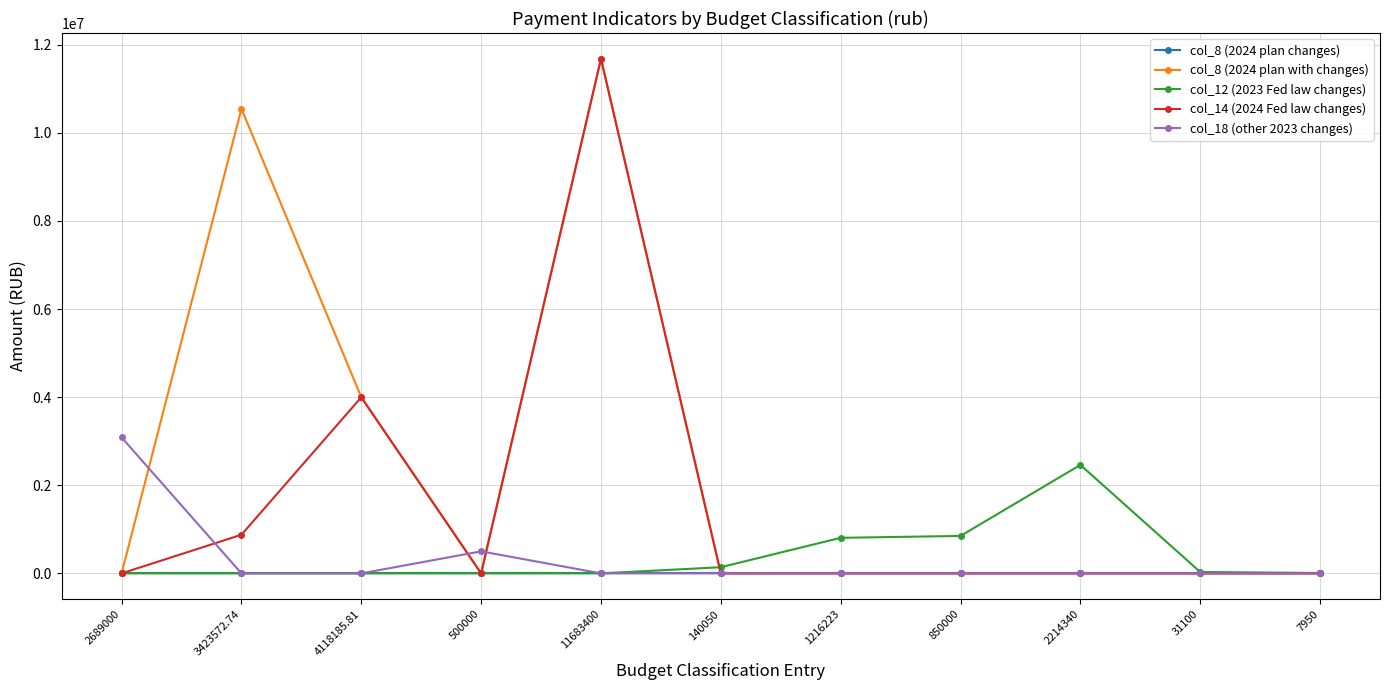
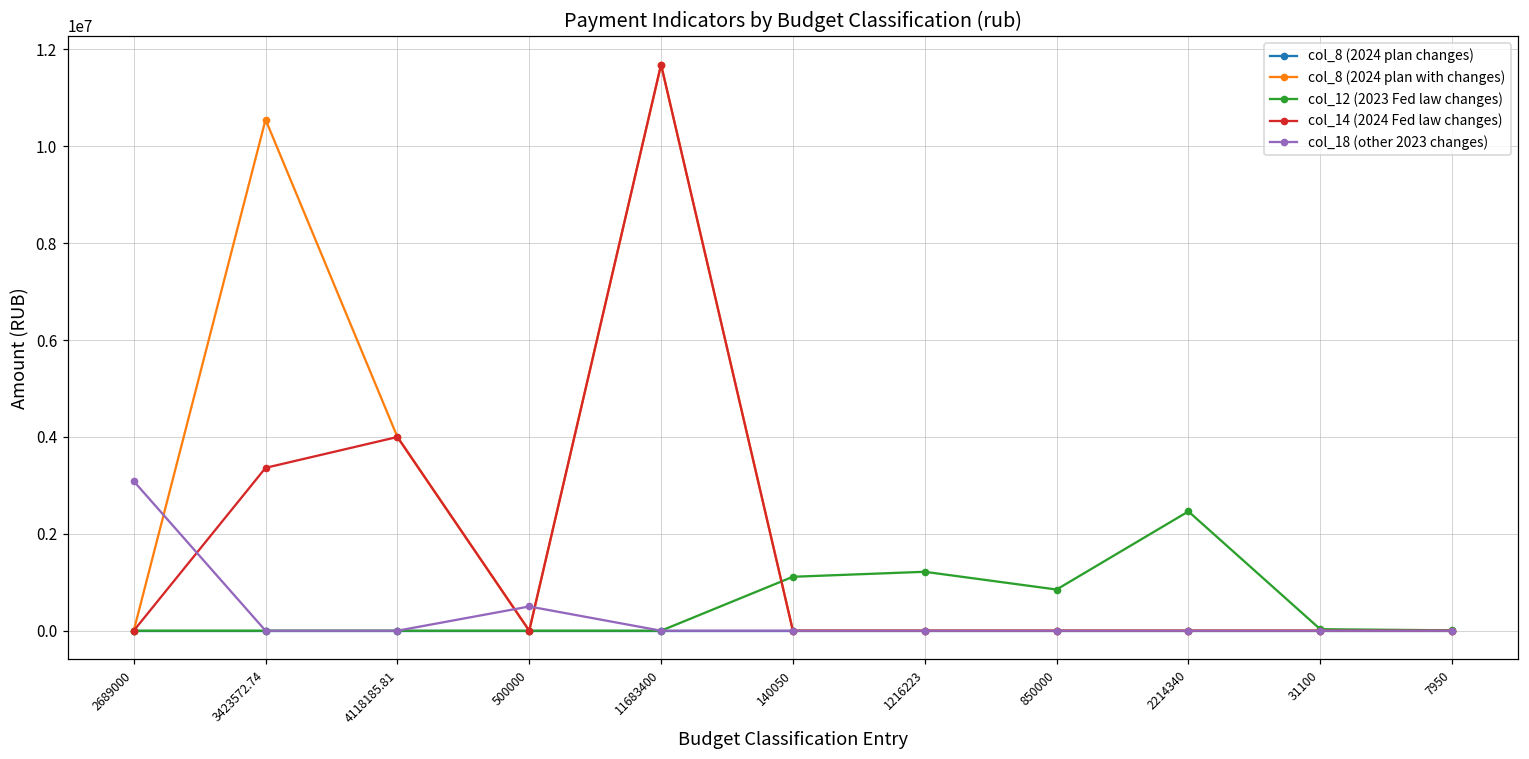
  {
    "col_8 (2024 plan with changes)": {
      "3423572.74": 10500000
    },
    "col_12 (2023 Fed law changes)": {
-     "140050": 100000,
-     "1216223": 800000,
+     "140050": 1100000,
+     "1216223": 1200000,
      "850000": 900000,
      "2214340": 2500000
    },
    "col_14 (2024 Fed law changes)": {
-     "3423572.74": 900000
+     "3423572.74": 3400000
    },
    "col_18 (other 2023 changes)": {
      "2689000": 3100000,
      "500000": 500000
    }
  }
